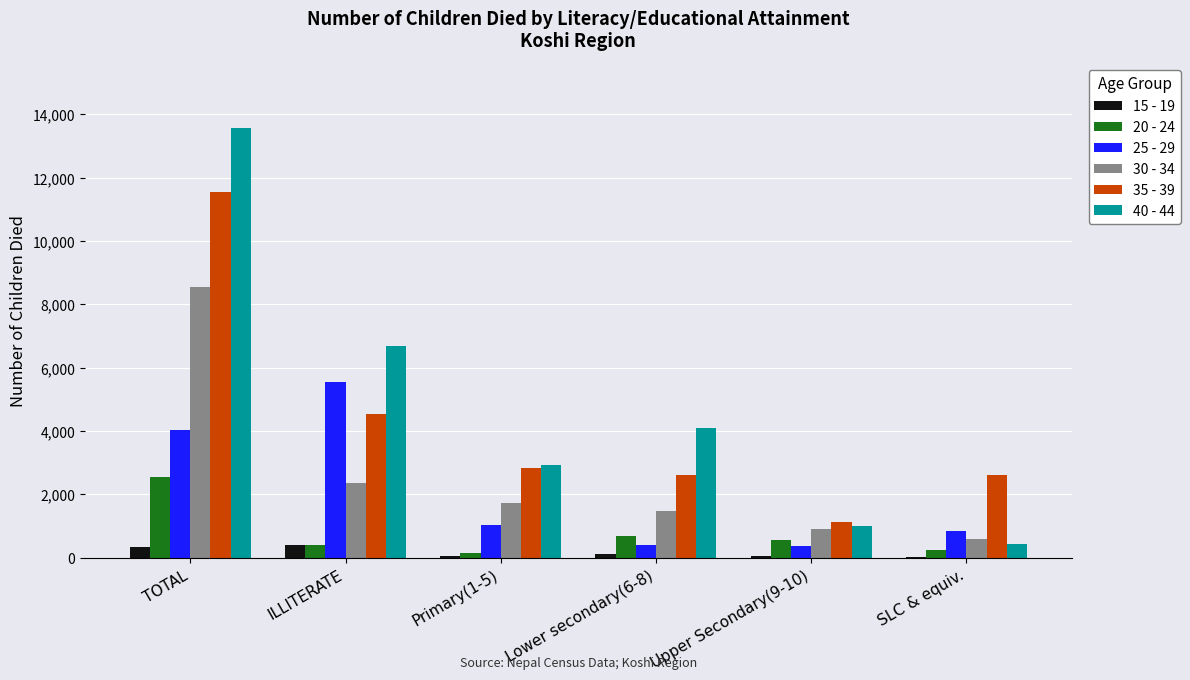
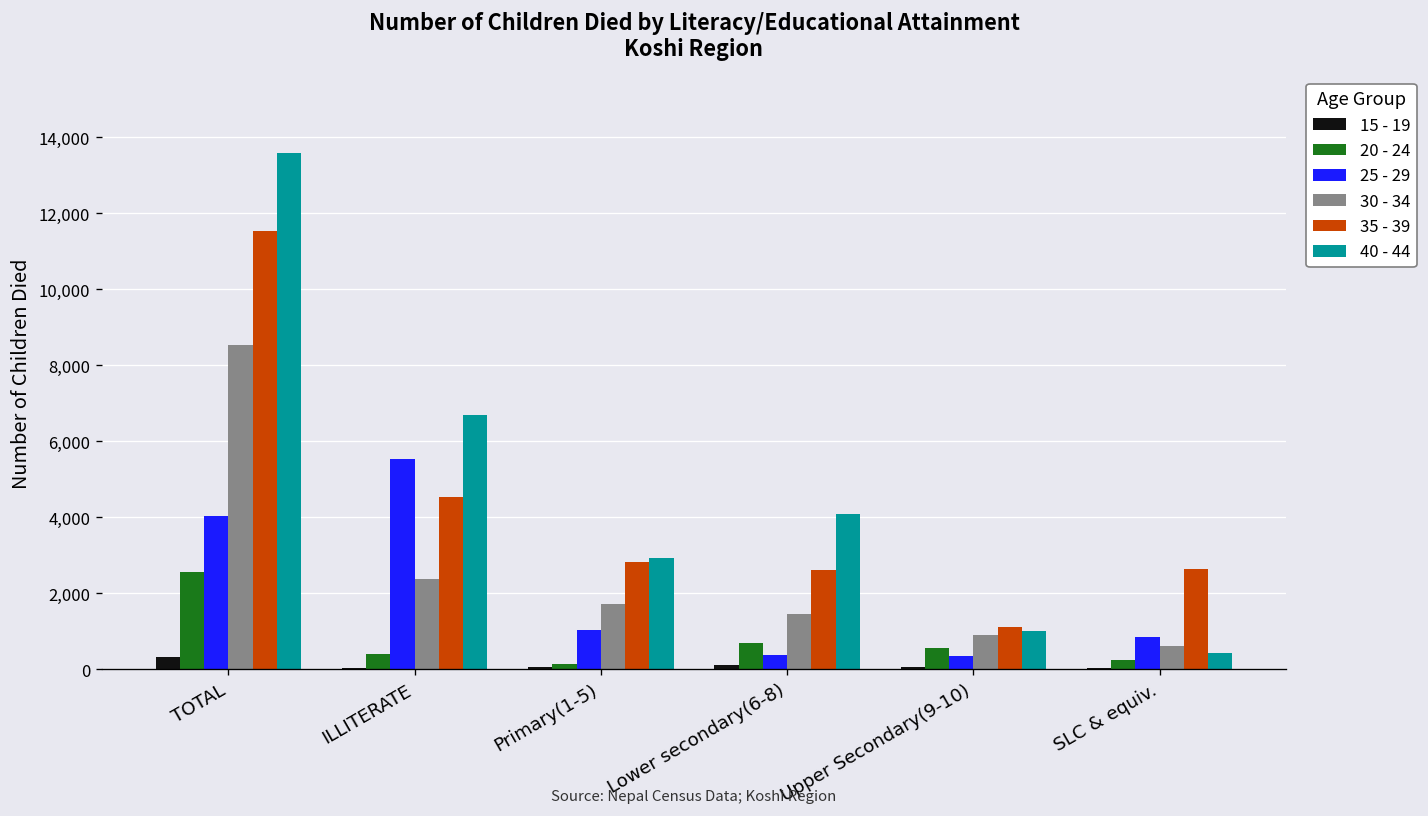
  {
    "15 - 19": {
      "TOTAL": "300",
-     "ILLITERATE": "400",
+     "ILLITERATE": "0",
      "Lower secondary(6-8)": "100"
    },
    "20 - 24": {
      "TOTAL": "2,600",
      "ILLITERATE": "400",
      "Primary(1-5)": "100",
      "Lower secondary(6-8)": "700",
      "Upper Secondary(9-10)": "600",
      "SLC & equiv.": "200"
    },
    "25 - 29": {
      "TOTAL": "4,000",
      "ILLITERATE": "5,500",
      "Primary(1-5)": "1,000",
      "Lower secondary(6-8)": "400",
      "Upper Secondary(9-10)": "400",
      "SLC & equiv.": "800"
    },
    "30 - 34": {
      "TOTAL": "8,500",
      "ILLITERATE": "2,400",
      "Primary(1-5)": "1,700",
      "Lower secondary(6-8)": "1,500",
      "Upper Secondary(9-10)": "900",
      "SLC & equiv.": "600"
    },
    "35 - 39": {
      "TOTAL": "11,500",
      "ILLITERATE": "4,500",
      "Primary(1-5)": "2,800",
      "Lower secondary(6-8)": "2,600",
      "Upper Secondary(9-10)": "1,100",
      "SLC & equiv.": "2,600"
    },
    "40 - 44": {
      "TOTAL": "13,600",
      "ILLITERATE": "6,700",
      "Primary(1-5)": "2,900",
      "Lower secondary(6-8)": "4,100",
      "Upper Secondary(9-10)": "1,000",
      "SLC & equiv.": "400"
    }
  }
